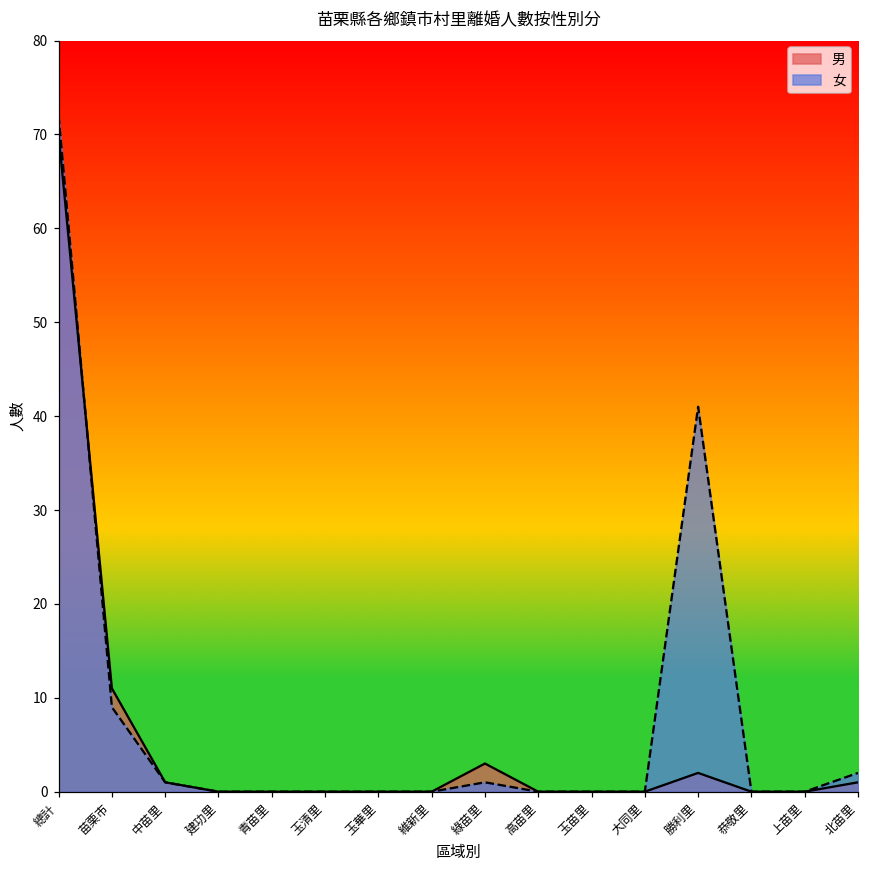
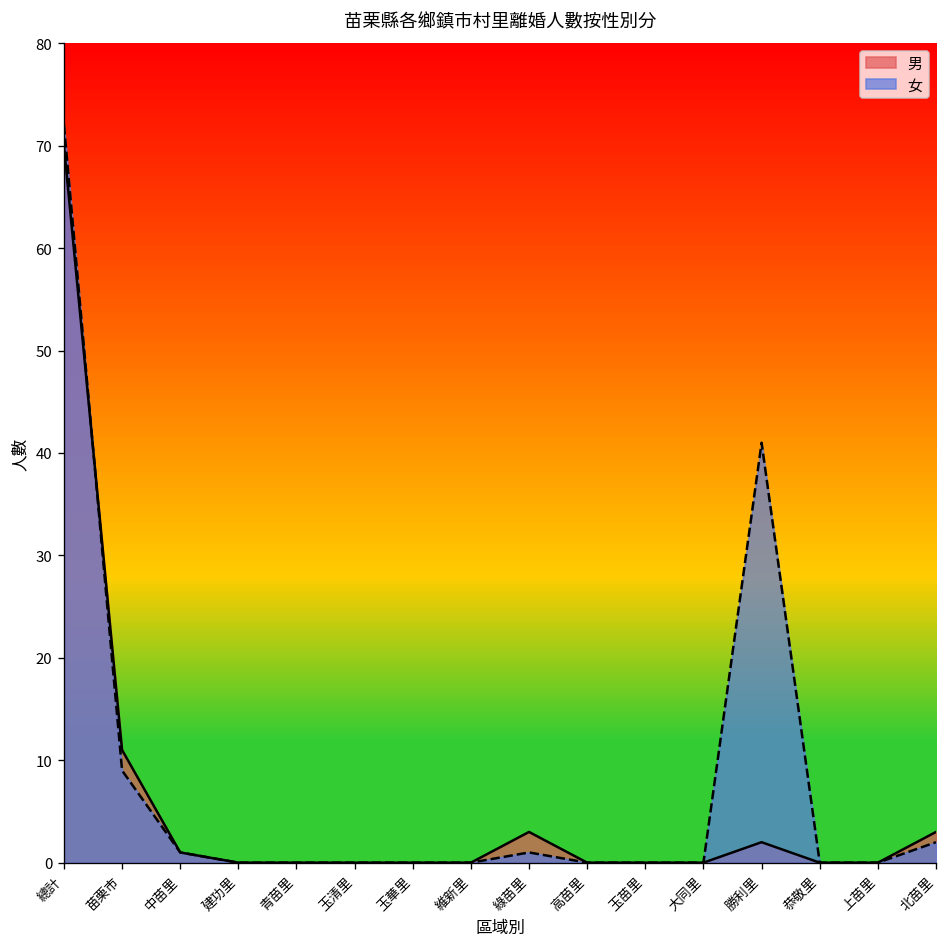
  {
    "男": {
      "總計": 70,
      "苗栗市": 11,
      "綠苗里": 3,
      "勝利里": 2,
-     "北苗里": 1
+     "北苗里": 3
    },
    "女": {
      "總計": 72,
      "苗栗市": 9,
      "綠苗里": 1,
      "勝利里": 41,
      "北苗里": 2
    }
  }
